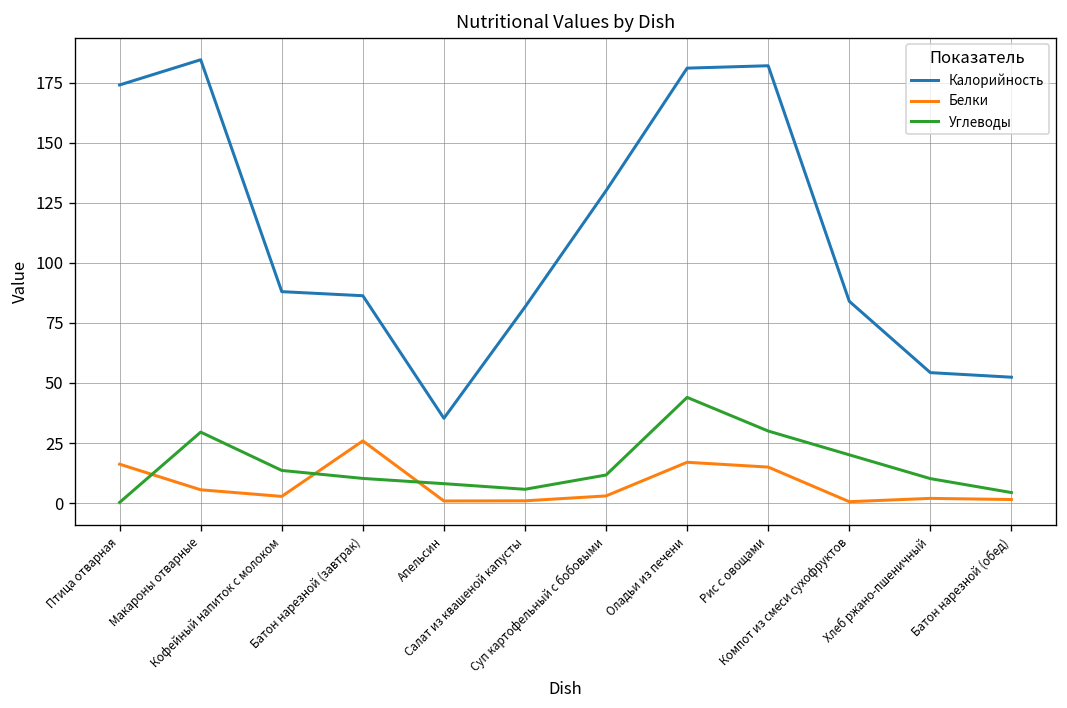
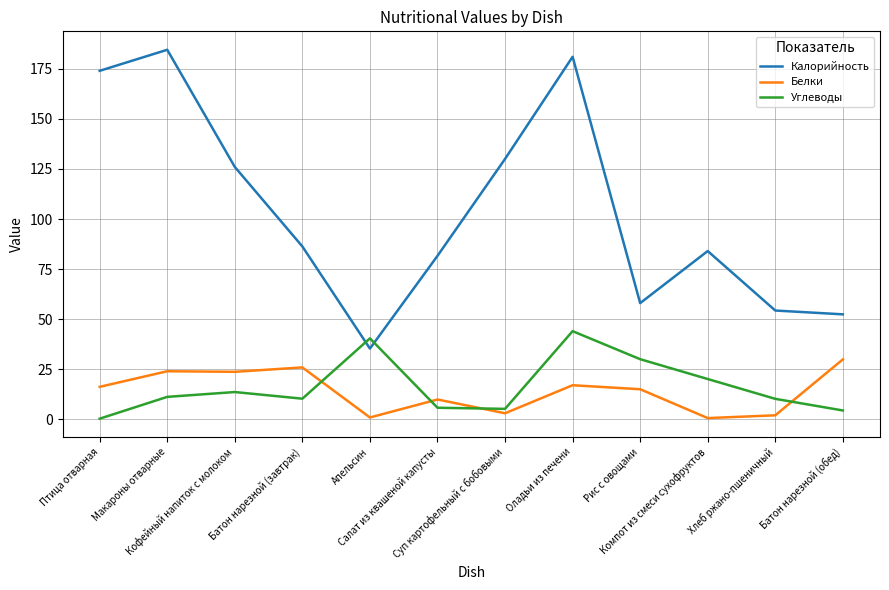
  {
    "Калорийность": {
      "Птица отварная": 174,
      "Макароны отварные": 185,
-     "Кофейный напиток с молоком": 88,
+     "Кофейный напиток с молоком": 126,
      "Батон нарезной (завтрак)": 86,
      "Апельсин": 35,
      "Салат из квашеной капусты": 82,
      "Суп картофельный с бобовыми": 130,
      "Оладьи из печени": 181,
-     "Рис с овощами": 182,
+     "Рис с овощами": 58,
      "Компот из смеси сухофруктов": 84,
      "Хлеб ржано-пшеничный": 54,
      "Батон нарезной (обед)": 52
    },
    "Белки": {
      "Птица отварная": 16,
-     "Макароны отварные": 6,
-     "Кофейный напиток с молоком": 3,
+     "Макароны отварные": 24,
+     "Кофейный напиток с молоком": 24,
      "Батон нарезной (завтрак)": 26,
      "Апельсин": 1,
-     "Салат из квашеной капусты": 1,
+     "Салат из квашеной капусты": 10,
      "Суп картофельный с бобовыми": 3,
      "Оладьи из печени": 17,
      "Рис с овощами": 15,
      "Компот из смеси сухофруктов": 1,
      "Хлеб ржано-пшеничный": 2,
-     "Батон нарезной (обед)": 2
+     "Батон нарезной (обед)": 30
    },
    "Углеводы": {
      "Птица отварная": 0,
-     "Макароны отварные": 30,
+     "Макароны отварные": 11,
      "Кофейный напиток с молоком": 14,
      "Батон нарезной (завтрак)": 10,
-     "Апельсин": 8,
+     "Апельсин": 40,
      "Салат из квашеной капусты": 6,
-     "Суп картофельный с бобовыми": 12,
+     "Суп картофельный с бобовыми": 5,
      "Оладьи из печени": 44,
      "Рис с овощами": 30,
      "Компот из смеси сухофруктов": 20,
      "Хлеб ржано-пшеничный": 10,
      "Батон нарезной (обед)": 4
    }
  }
